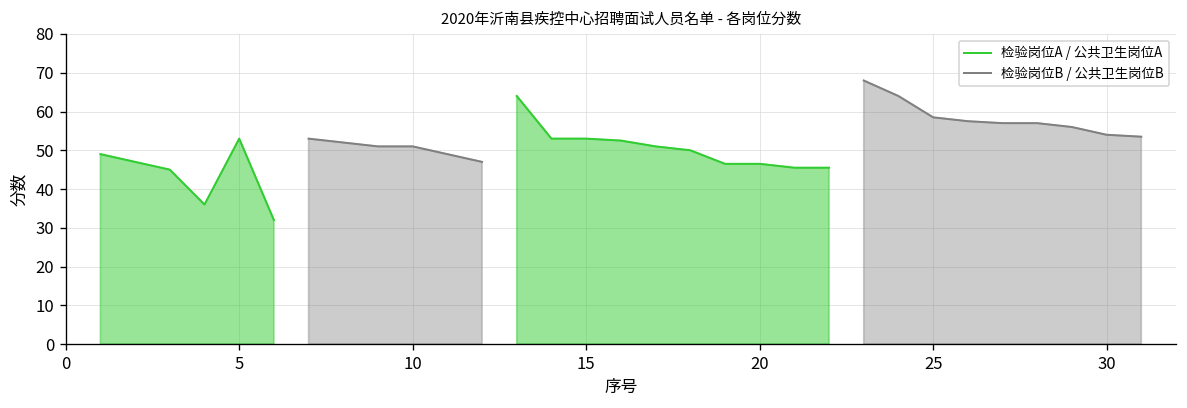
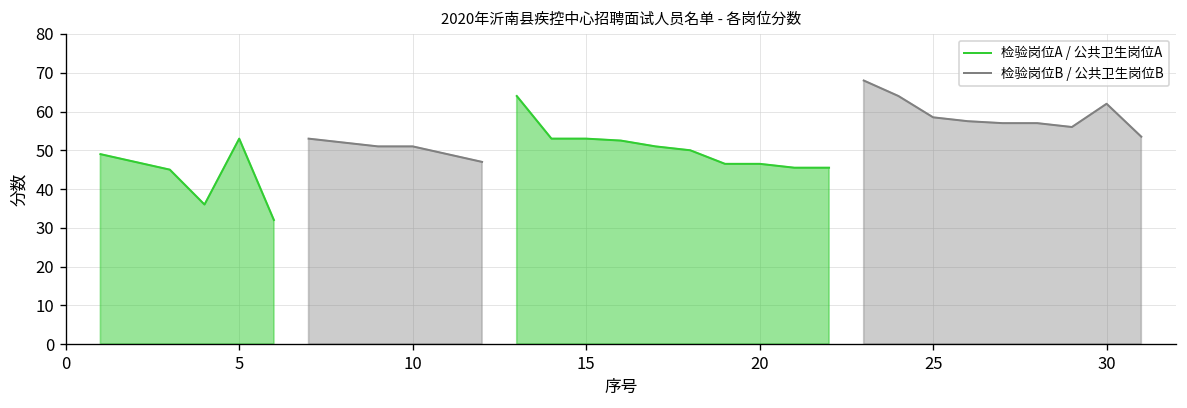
  {
    "检验岗位A / 公共卫生岗位A": {
      "5": 53,
      "15": 53,
      "20": 47
    },
    "检验岗位B / 公共卫生岗位B": {
      "10": 51,
      "25": 59,
-     "30": 54
+     "30": 62
    }
  }
